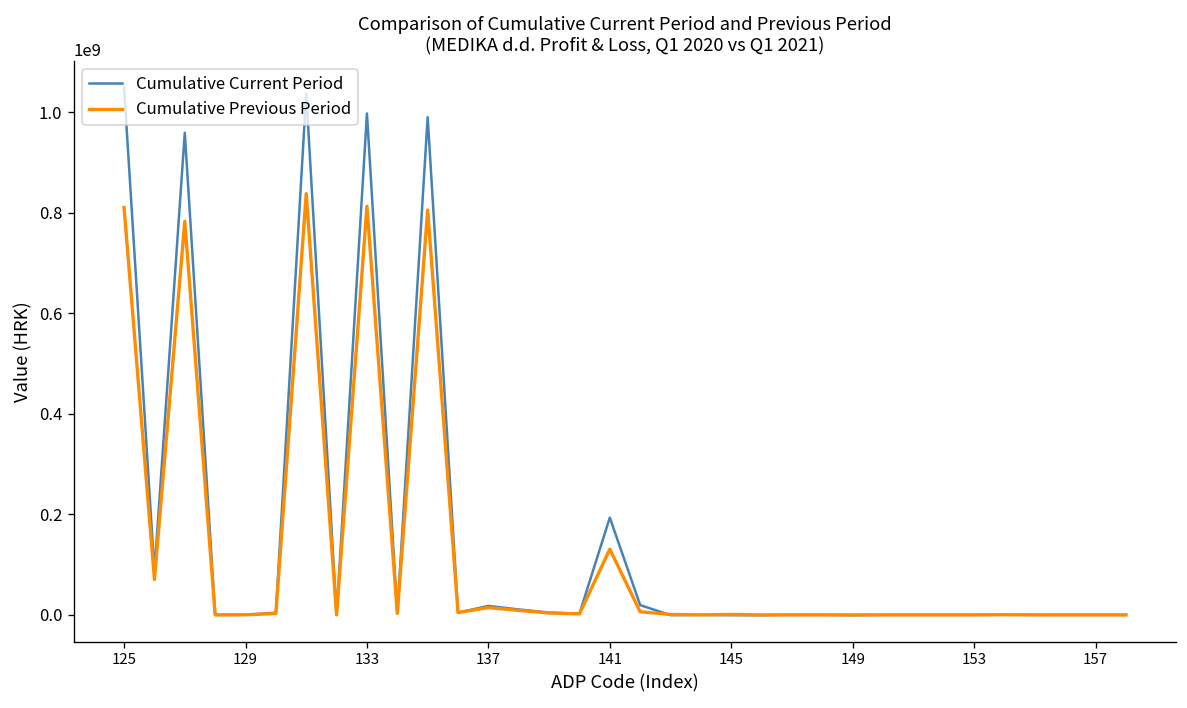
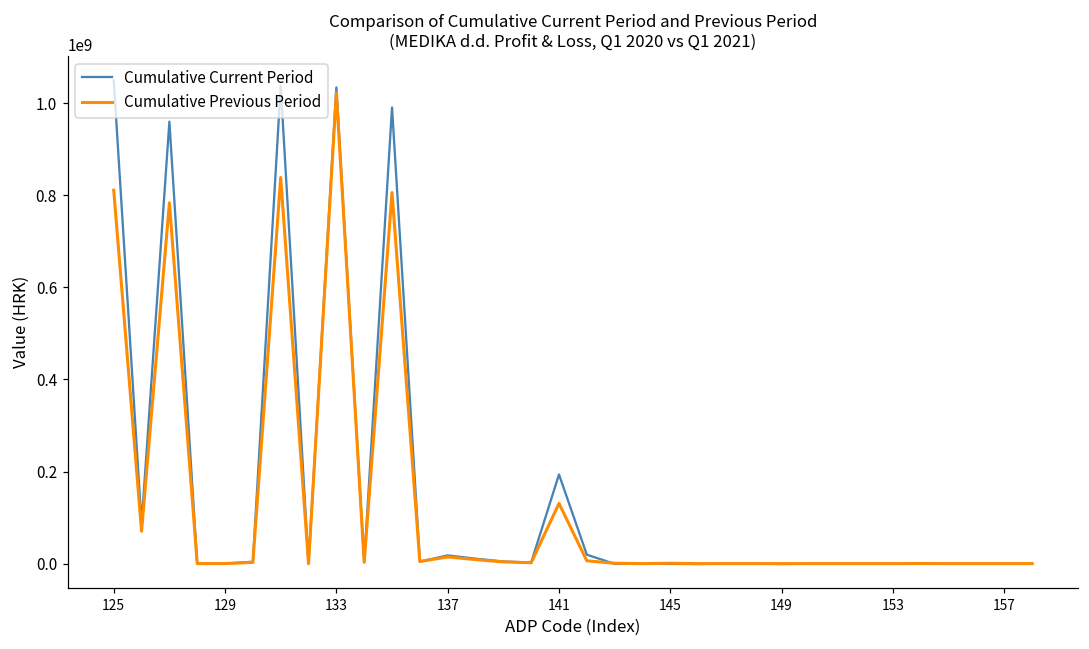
  {
    "Cumulative Current Period": {
-     "133": 1000000000,
+     "133": 1030000000,
      "141": 190000000
    },
    "Cumulative Previous Period": {
      "125": 810000000,
-     "133": 810000000,
+     "133": 1020000000,
      "141": 130000000
    }
  }
